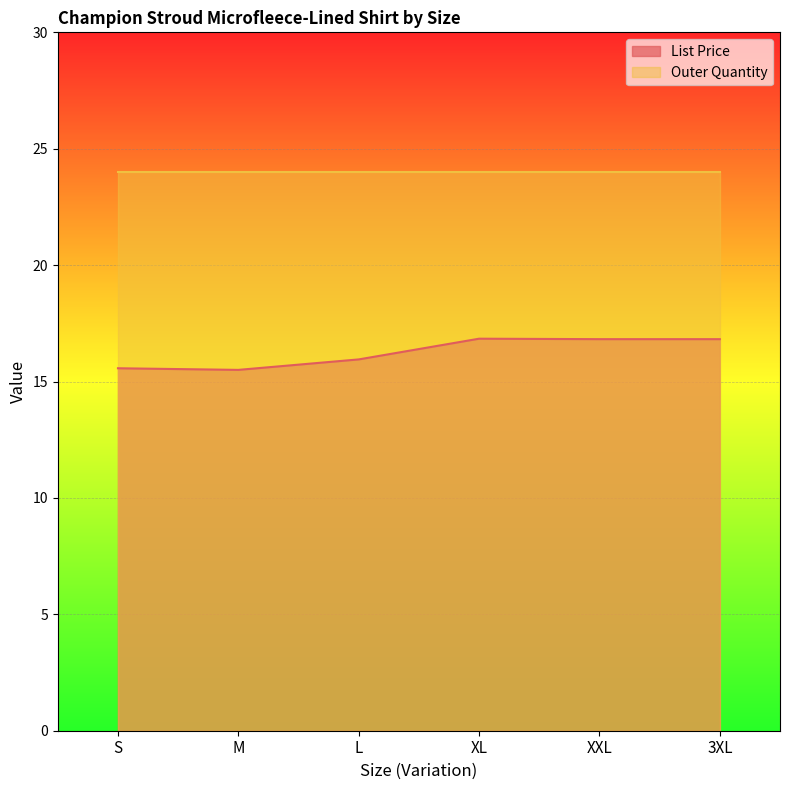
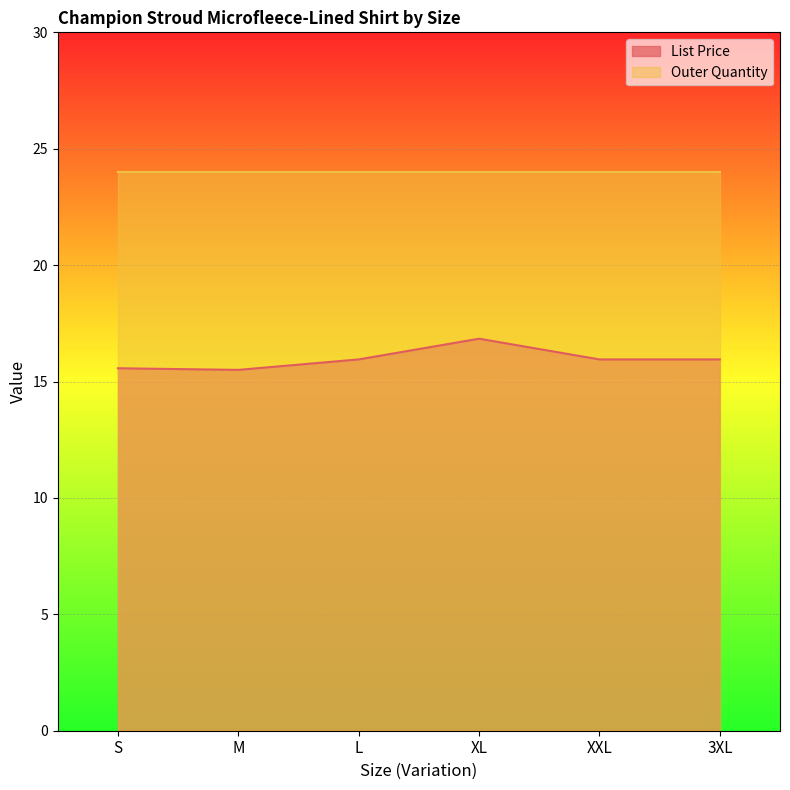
  {
    "List Price": {
      "S": 15.6,
      "M": 15.5,
      "L": 16.0,
      "XL": 16.8,
-     "XXL": 16.8,
-     "3XL": 16.8
+     "XXL": 16.0,
+     "3XL": 16.0
    },
    "Outer Quantity": {
      "S": 24.0,
      "M": 24.0,
      "L": 24.0,
      "XL": 24.0,
      "XXL": 24.0,
      "3XL": 24.0
    }
  }
